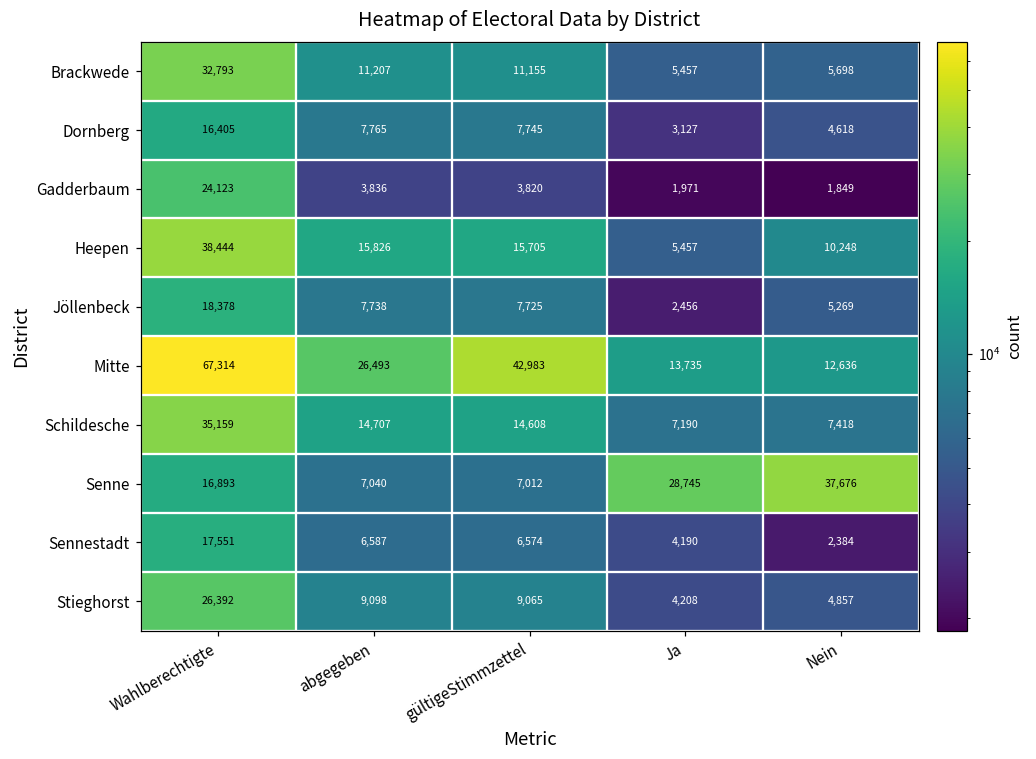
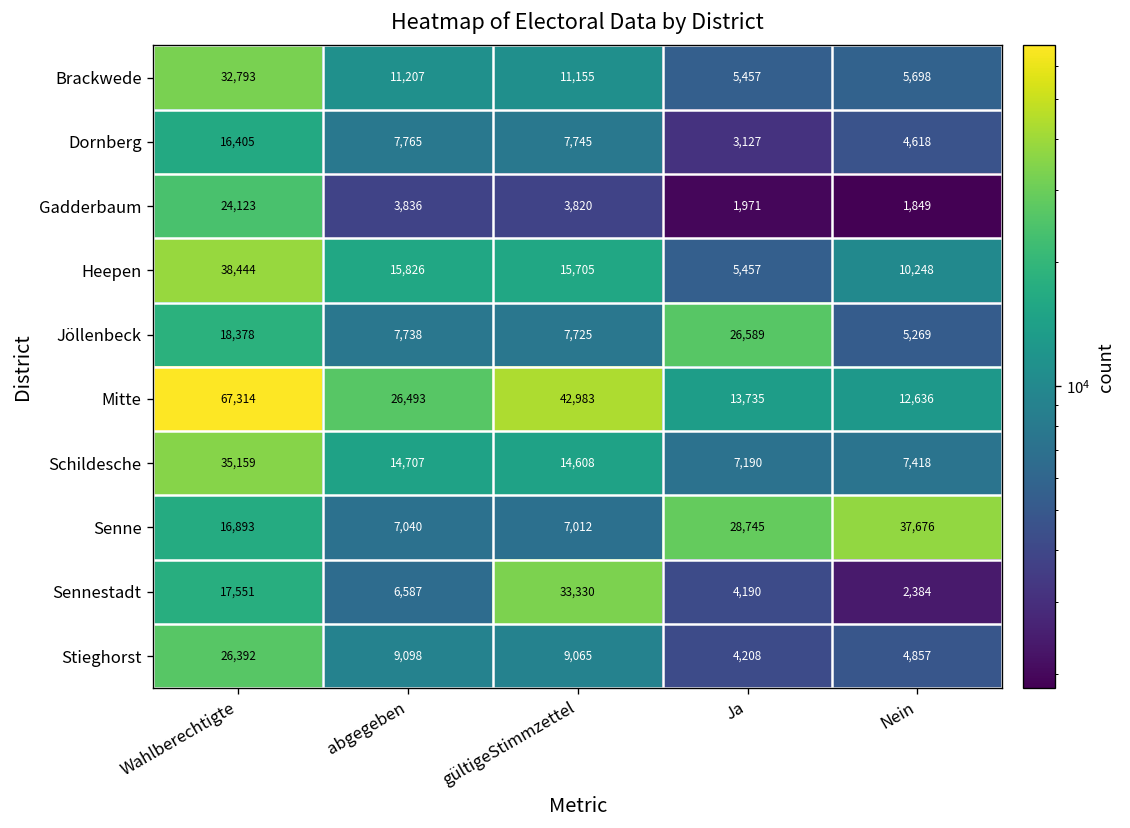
  {
    "Brackwede": {
      "Wahlberechtigte": "32,793",
      "abgegeben": "11,207",
      "gültigeStimmzettel": "11,155",
      "Ja": "5,457",
      "Nein": "5,698"
    },
    "Dornberg": {
      "Wahlberechtigte": "16,405",
      "abgegeben": "7,765",
      "gültigeStimmzettel": "7,745",
      "Ja": "3,127",
      "Nein": "4,618"
    },
    "Gadderbaum": {
      "Wahlberechtigte": "24,123",
      "abgegeben": "3,836",
      "gültigeStimmzettel": "3,820",
      "Ja": "1,971",
      "Nein": "1,849"
    },
    "Heepen": {
      "Wahlberechtigte": "38,444",
      "abgegeben": "15,826",
      "gültigeStimmzettel": "15,705",
      "Ja": "5,457",
      "Nein": "10,248"
    },
    "Jöllenbeck": {
      "Wahlberechtigte": "18,378",
      "abgegeben": "7,738",
      "gültigeStimmzettel": "7,725",
-     "Ja": "2,456",
+     "Ja": "26,589",
      "Nein": "5,269"
    },
    "Mitte": {
      "Wahlberechtigte": "67,314",
      "abgegeben": "26,493",
      "gültigeStimmzettel": "42,983",
      "Ja": "13,735",
      "Nein": "12,636"
    },
    "Schildesche": {
      "Wahlberechtigte": "35,159",
      "abgegeben": "14,707",
      "gültigeStimmzettel": "14,608",
      "Ja": "7,190",
      "Nein": "7,418"
    },
    "Senne": {
      "Wahlberechtigte": "16,893",
      "abgegeben": "7,040",
      "gültigeStimmzettel": "7,012",
      "Ja": "28,745",
      "Nein": "37,676"
    },
    "Sennestadt": {
      "Wahlberechtigte": "17,551",
      "abgegeben": "6,587",
-     "gültigeStimmzettel": "6,574",
+     "gültigeStimmzettel": "33,330",
      "Ja": "4,190",
      "Nein": "2,384"
    },
    "Stieghorst": {
      "Wahlberechtigte": "26,392",
      "abgegeben": "9,098",
      "gültigeStimmzettel": "9,065",
      "Ja": "4,208",
      "Nein": "4,857"
    }
  }
